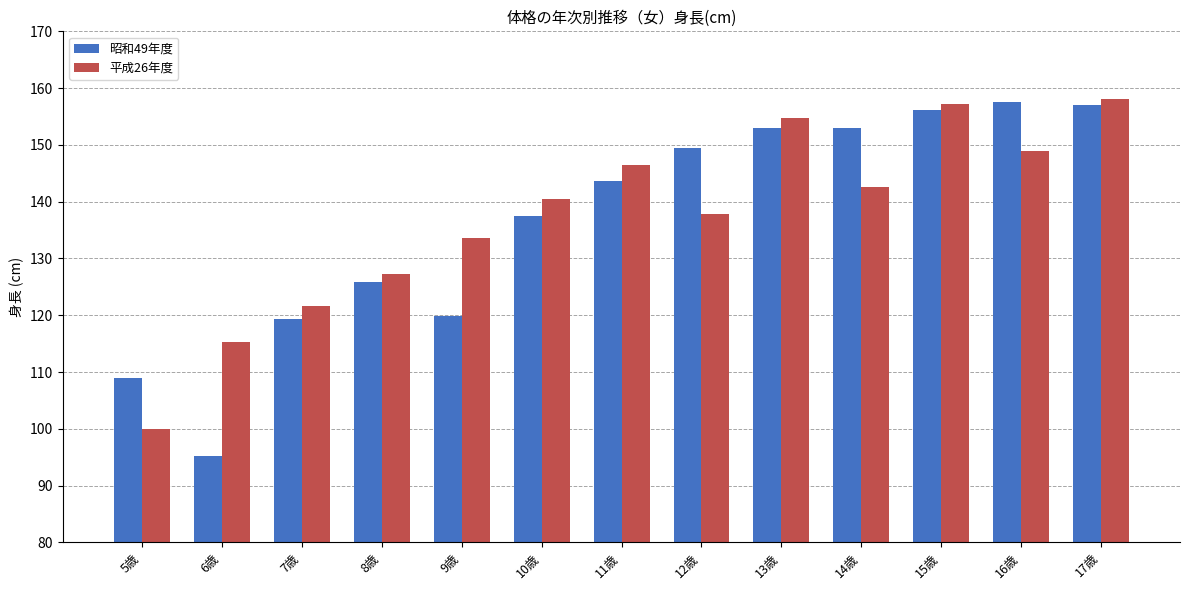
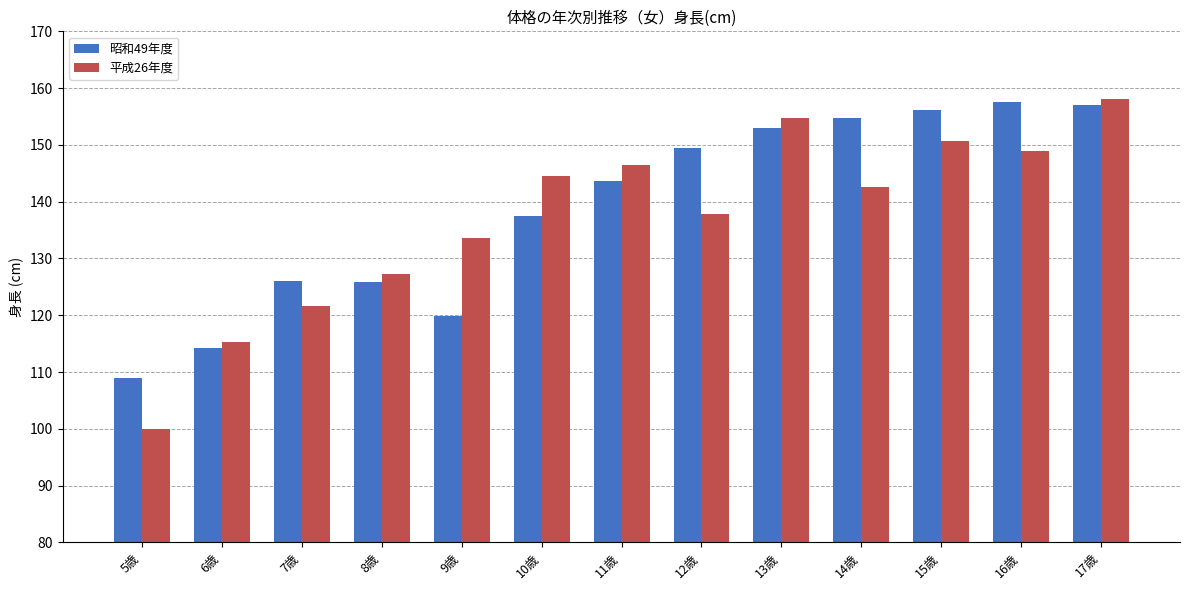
  {
    "昭和49年度": {
      "5歳": 109,
-     "6歳": 95,
-     "7歳": 119,
+     "6歳": 114,
+     "7歳": 126,
      "8歳": 126,
      "9歳": 120,
      "10歳": 138,
      "11歳": 144,
      "12歳": 150,
      "13歳": 153,
-     "14歳": 153,
+     "14歳": 155,
      "15歳": 156,
      "16歳": 158,
      "17歳": 157
    },
    "平成26年度": {
      "5歳": 100,
      "6歳": 115,
      "7歳": 122,
      "8歳": 127,
      "9歳": 134,
-     "10歳": 140,
+     "10歳": 145,
      "11歳": 146,
      "12歳": 138,
      "13歳": 155,
      "14歳": 143,
-     "15歳": 157,
+     "15歳": 151,
      "16歳": 149,
      "17歳": 158
    }
  }
